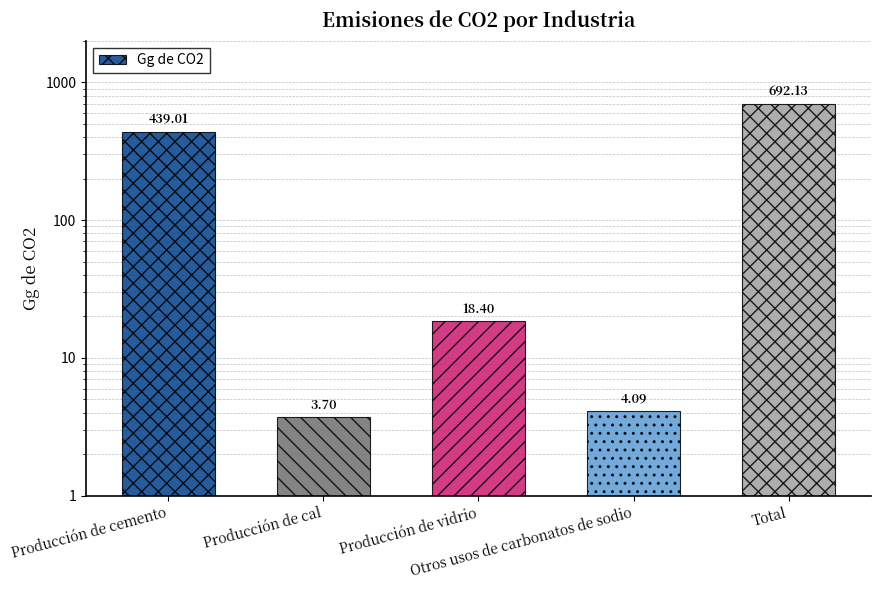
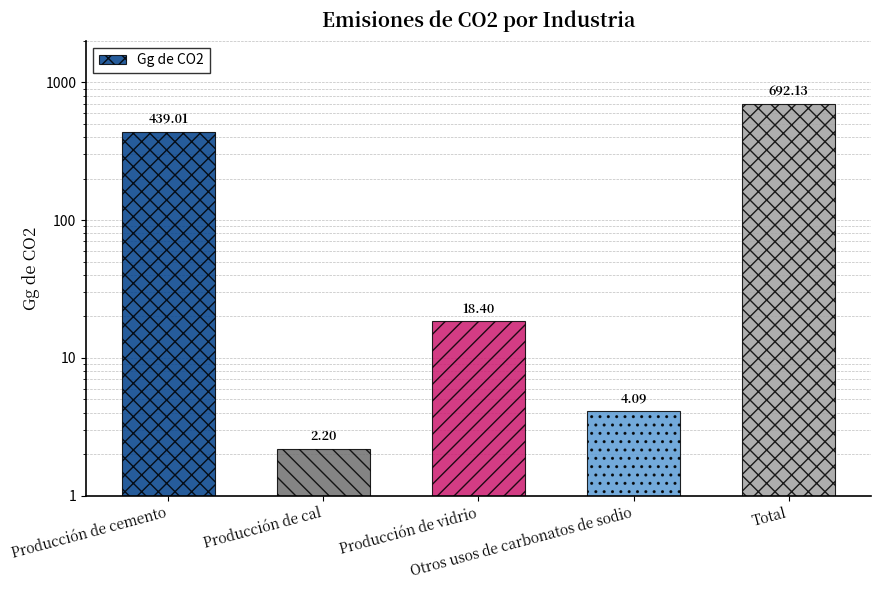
  {
    "Producción de cemento": 439.01,
-   "Producción de cal": 3.70,
+   "Producción de cal": 2.20,
    "Producción de vidrio": 18.40,
    "Otros usos de carbonatos de sodio": 4.09,
    "Total": 692.13
  }
